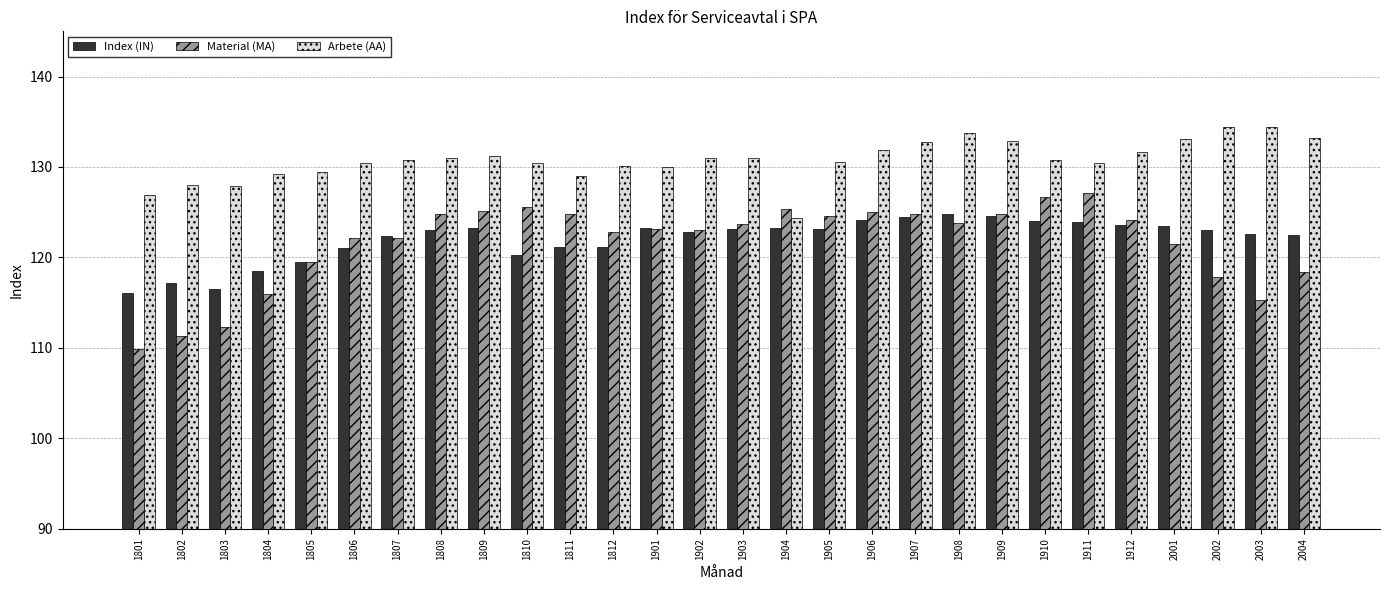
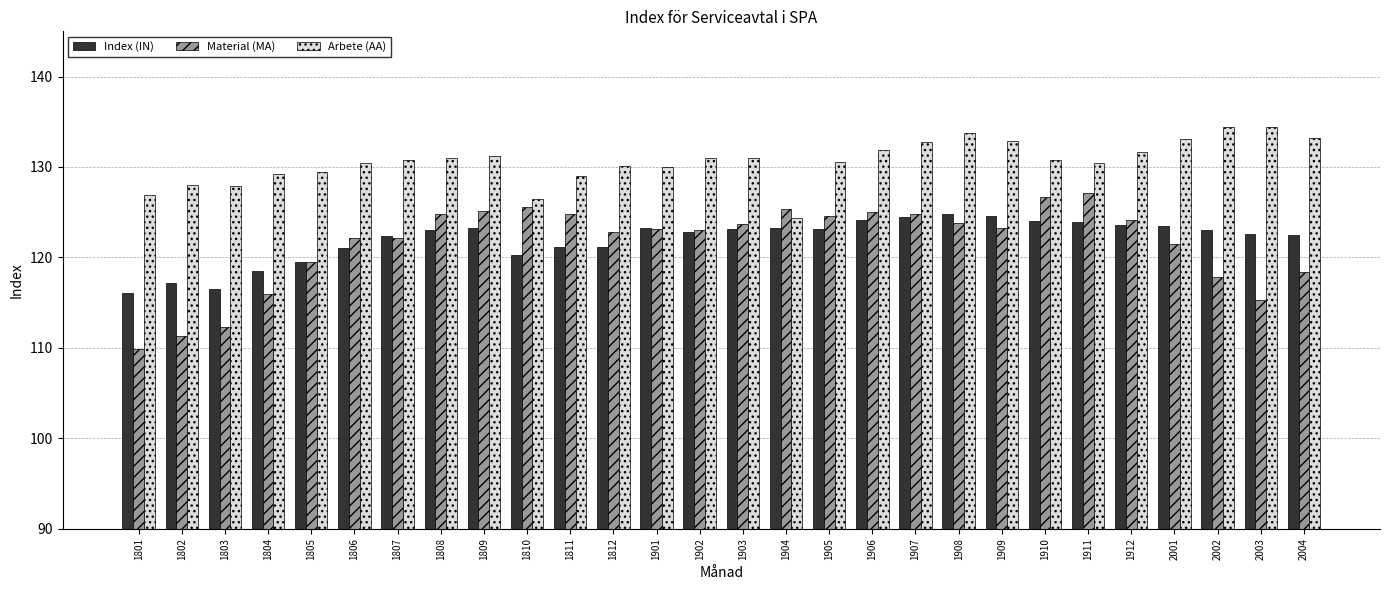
  {
    "Index (IN)": {
      "1801": 116,
      "1802": 117,
      "1803": 117,
      "1804": 119,
      "1805": 120,
      "1806": 121,
      "1807": 122,
      "1808": 123,
      "1809": 123,
      "1810": 120,
      "1811": 121,
      "1812": 121,
      "1901": 123,
      "1902": 123,
      "1903": 123,
      "1904": 123,
      "1905": 123,
      "1906": 124,
      "1907": 125,
      "1908": 125,
      "1909": 125,
      "1910": 124,
      "1911": 124,
      "1912": 124,
      "2001": 124,
      "2002": 123,
      "2003": 123,
      "2004": 123
    },
    "Material (MA)": {
      "1801": 110,
      "1802": 111,
      "1803": 112,
      "1804": 116,
      "1805": 120,
      "1806": 122,
      "1807": 122,
      "1808": 125,
      "1809": 125,
      "1810": 126,
      "1811": 125,
      "1812": 123,
      "1901": 123,
      "1902": 123,
      "1903": 124,
      "1904": 125,
      "1905": 125,
      "1906": 125,
      "1907": 125,
      "1908": 124,
-     "1909": 125,
+     "1909": 123,
      "1910": 127,
      "1911": 127,
      "1912": 124,
      "2001": 122,
      "2002": 118,
      "2003": 115,
      "2004": 118
    },
    "Arbete (AA)": {
      "1801": 127,
      "1802": 128,
      "1803": 128,
      "1804": 129,
      "1805": 129,
      "1806": 130,
      "1807": 131,
      "1808": 131,
      "1809": 131,
-     "1810": 130,
+     "1810": 127,
      "1811": 129,
      "1812": 130,
      "1901": 130,
      "1902": 131,
      "1903": 131,
      "1904": 124,
      "1905": 131,
      "1906": 132,
      "1907": 133,
      "1908": 134,
      "1909": 133,
      "1910": 131,
      "1911": 130,
      "1912": 132,
      "2001": 133,
      "2002": 134,
      "2003": 134,
      "2004": 133
    }
  }
